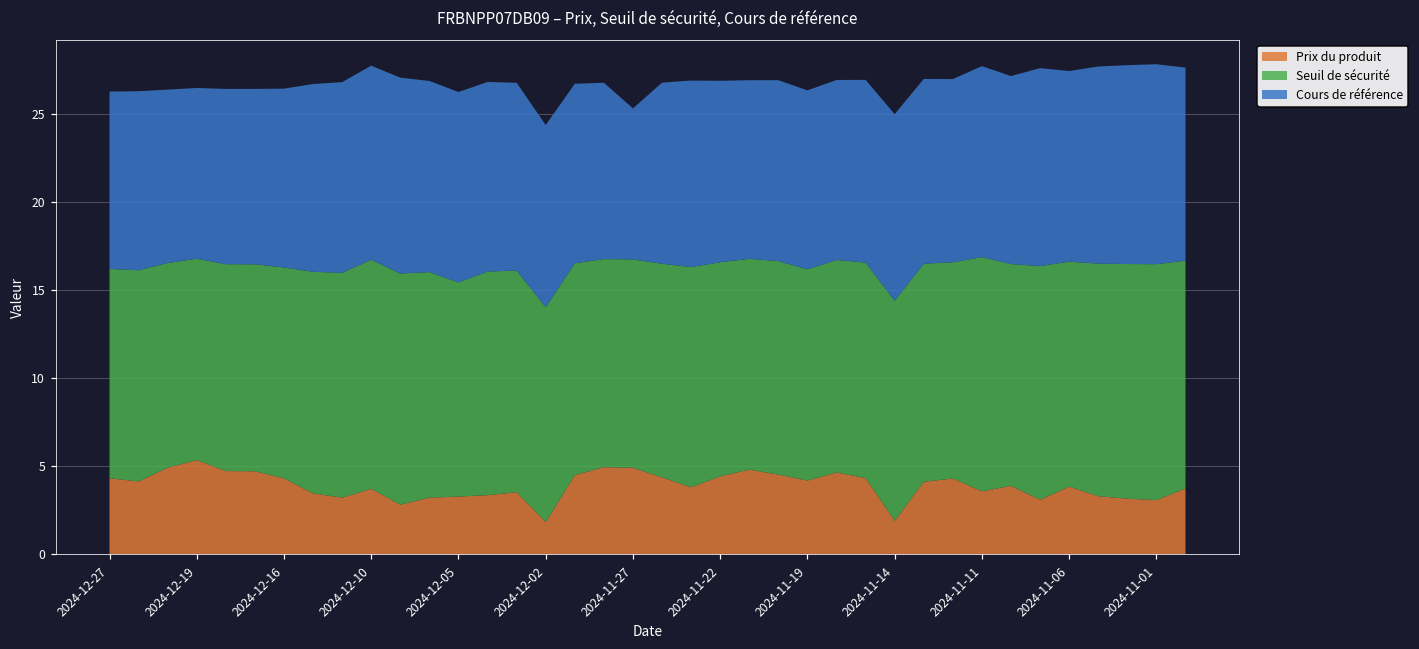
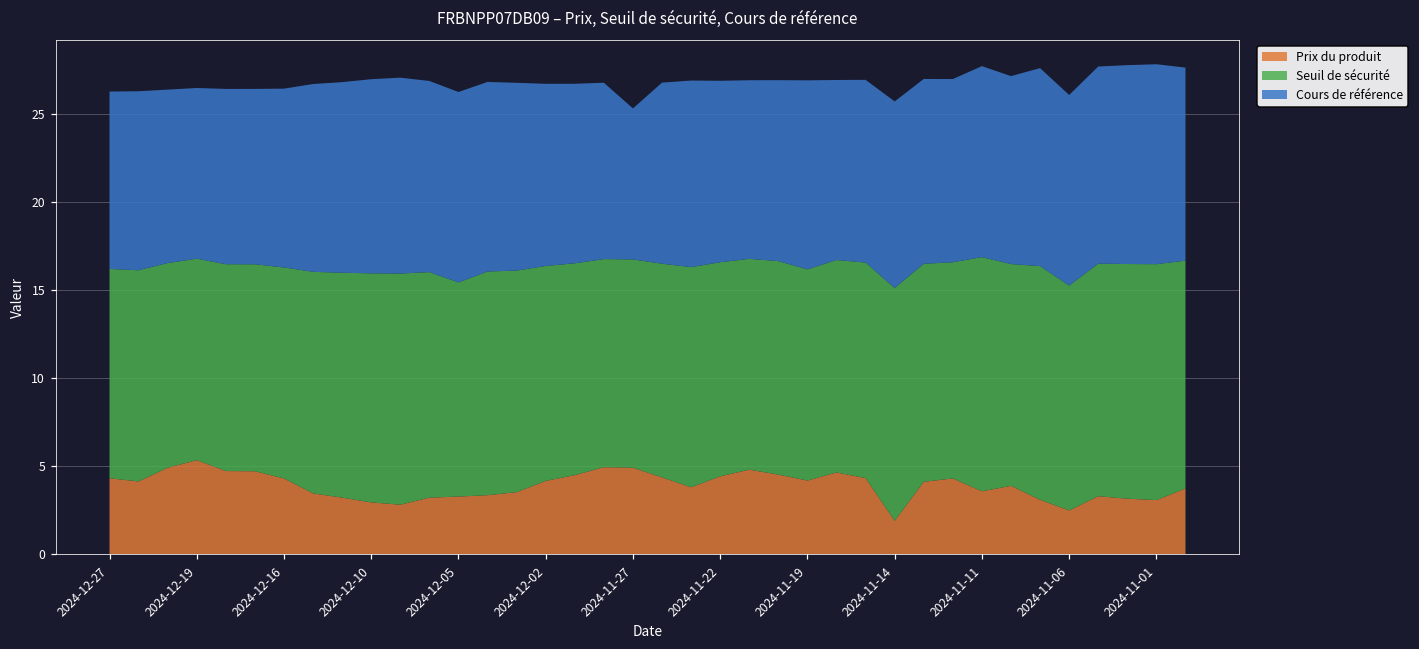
  {
    "Prix du produit": {
      "2024-12-27": 4.3,
      "2024-12-19": 5.4,
      "2024-12-16": 4.3,
-     "2024-12-10": 3.7,
+     "2024-12-10": 3.0,
      "2024-12-05": 3.3,
-     "2024-12-02": 1.8,
+     "2024-12-02": 4.2,
      "2024-11-27": 4.9,
      "2024-11-22": 4.4,
      "2024-11-19": 4.2,
      "2024-11-14": 1.9,
      "2024-11-11": 3.6,
-     "2024-11-06": 3.9,
+     "2024-11-06": 2.5,
      "2024-11-01": 3.1
    },
    "Seuil de sécurité": {
      "2024-12-27": 11.9,
      "2024-12-19": 11.4,
      "2024-12-16": 12.0,
      "2024-12-10": 13.0,
      "2024-12-05": 12.2,
      "2024-12-02": 12.2,
      "2024-11-27": 11.8,
      "2024-11-22": 12.2,
      "2024-11-19": 12.0,
-     "2024-11-14": 12.5,
+     "2024-11-14": 13.2,
      "2024-11-11": 13.3,
      "2024-11-06": 12.8,
      "2024-11-01": 13.4
    },
    "Cours de référence": {
      "2024-12-27": 10.1,
      "2024-12-19": 9.7,
      "2024-12-16": 10.2,
      "2024-12-10": 11.0,
      "2024-12-05": 10.8,
      "2024-12-02": 10.4,
      "2024-11-27": 8.6,
      "2024-11-22": 10.3,
-     "2024-11-19": 10.2,
+     "2024-11-19": 10.7,
      "2024-11-14": 10.6,
      "2024-11-11": 10.9,
      "2024-11-06": 10.8,
      "2024-11-01": 11.4
    }
  }
